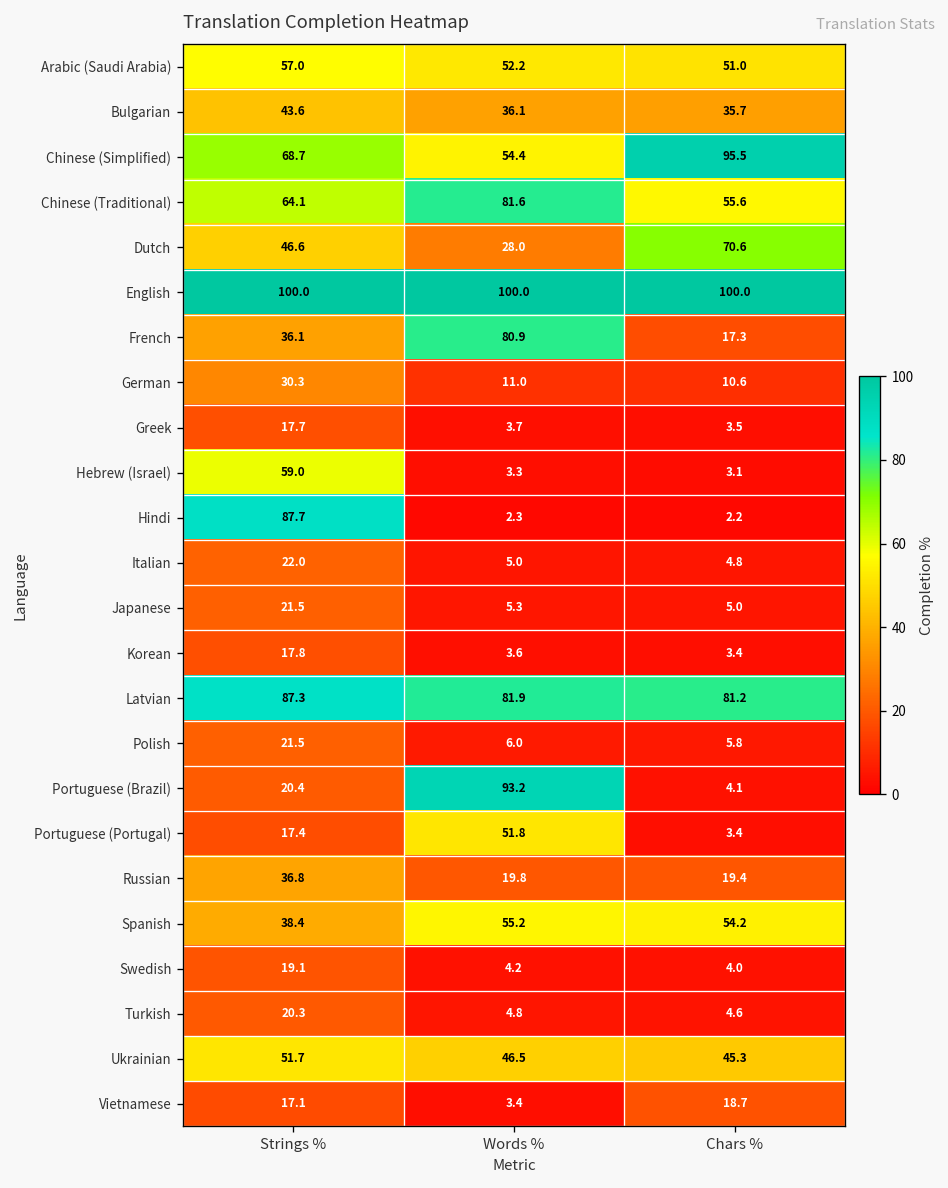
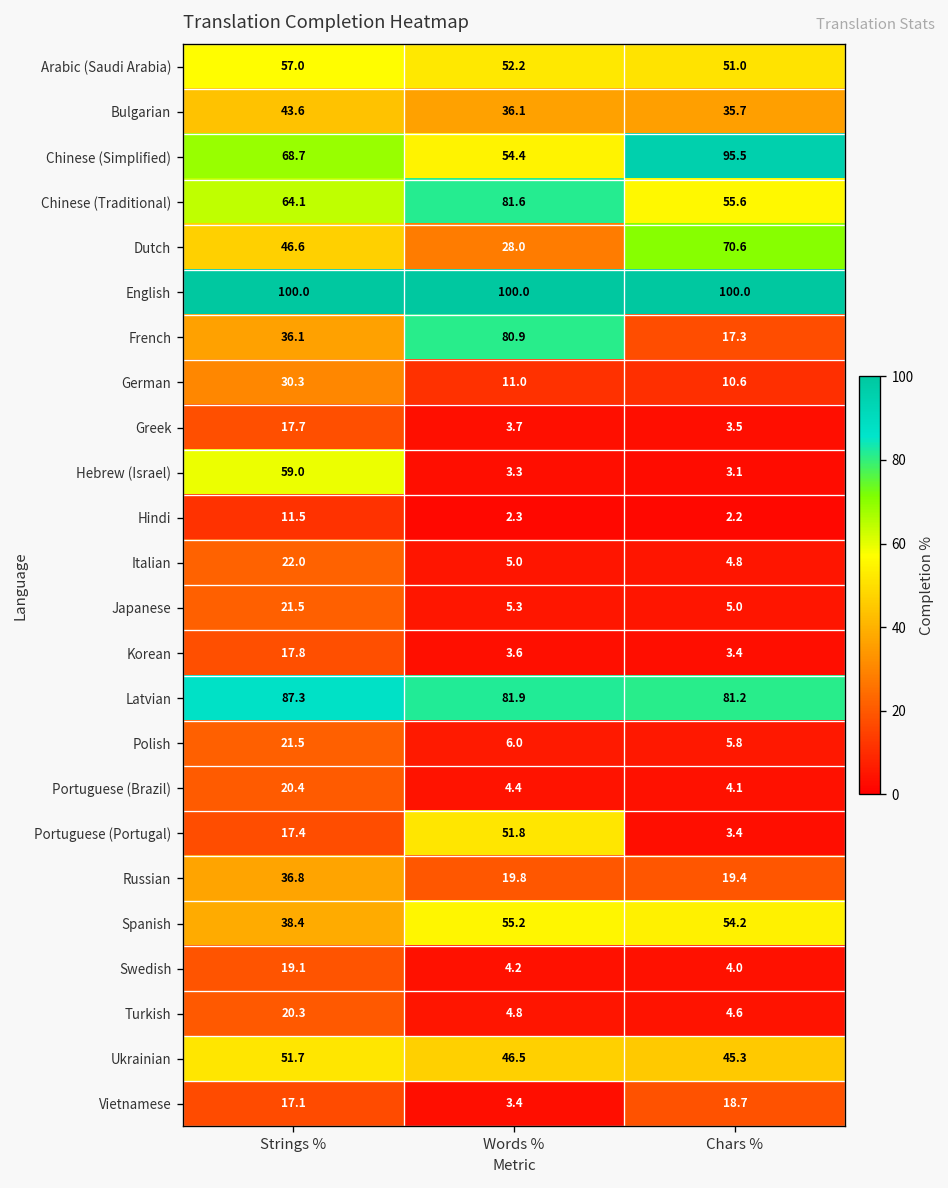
  {
    "Arabic (Saudi Arabia)": {
      "Strings %": 57.0,
      "Words %": 52.2,
      "Chars %": 51.0
    },
    "Bulgarian": {
      "Strings %": 43.6,
      "Words %": 36.1,
      "Chars %": 35.7
    },
    "Chinese (Simplified)": {
      "Strings %": 68.7,
      "Words %": 54.4,
      "Chars %": 95.5
    },
    "Chinese (Traditional)": {
      "Strings %": 64.1,
      "Words %": 81.6,
      "Chars %": 55.6
    },
    "Dutch": {
      "Strings %": 46.6,
      "Words %": 28.0,
      "Chars %": 70.6
    },
    "English": {
      "Strings %": 100.0,
      "Words %": 100.0,
      "Chars %": 100.0
    },
    "French": {
      "Strings %": 36.1,
      "Words %": 80.9,
      "Chars %": 17.3
    },
    "German": {
      "Strings %": 30.3,
      "Words %": 11.0,
      "Chars %": 10.6
    },
    "Greek": {
      "Strings %": 17.7,
      "Words %": 3.7,
      "Chars %": 3.5
    },
    "Hebrew (Israel)": {
      "Strings %": 59.0,
      "Words %": 3.3,
      "Chars %": 3.1
    },
    "Hindi": {
-     "Strings %": 87.7,
+     "Strings %": 11.5,
      "Words %": 2.3,
      "Chars %": 2.2
    },
    "Italian": {
      "Strings %": 22.0,
      "Words %": 5.0,
      "Chars %": 4.8
    },
    "Japanese": {
      "Strings %": 21.5,
      "Words %": 5.3,
      "Chars %": 5.0
    },
    "Korean": {
      "Strings %": 17.8,
      "Words %": 3.6,
      "Chars %": 3.4
    },
    "Latvian": {
      "Strings %": 87.3,
      "Words %": 81.9,
      "Chars %": 81.2
    },
    "Polish": {
      "Strings %": 21.5,
      "Words %": 6.0,
      "Chars %": 5.8
    },
    "Portuguese (Brazil)": {
      "Strings %": 20.4,
-     "Words %": 93.2,
+     "Words %": 4.4,
      "Chars %": 4.1
    },
    "Portuguese (Portugal)": {
      "Strings %": 17.4,
      "Words %": 51.8,
      "Chars %": 3.4
    },
    "Russian": {
      "Strings %": 36.8,
      "Words %": 19.8,
      "Chars %": 19.4
    },
    "Spanish": {
      "Strings %": 38.4,
      "Words %": 55.2,
      "Chars %": 54.2
    },
    "Swedish": {
      "Strings %": 19.1,
      "Words %": 4.2,
      "Chars %": 4.0
    },
    "Turkish": {
      "Strings %": 20.3,
      "Words %": 4.8,
      "Chars %": 4.6
    },
    "Ukrainian": {
      "Strings %": 51.7,
      "Words %": 46.5,
      "Chars %": 45.3
    },
    "Vietnamese": {
      "Strings %": 17.1,
      "Words %": 3.4,
      "Chars %": 18.7
    }
  }
